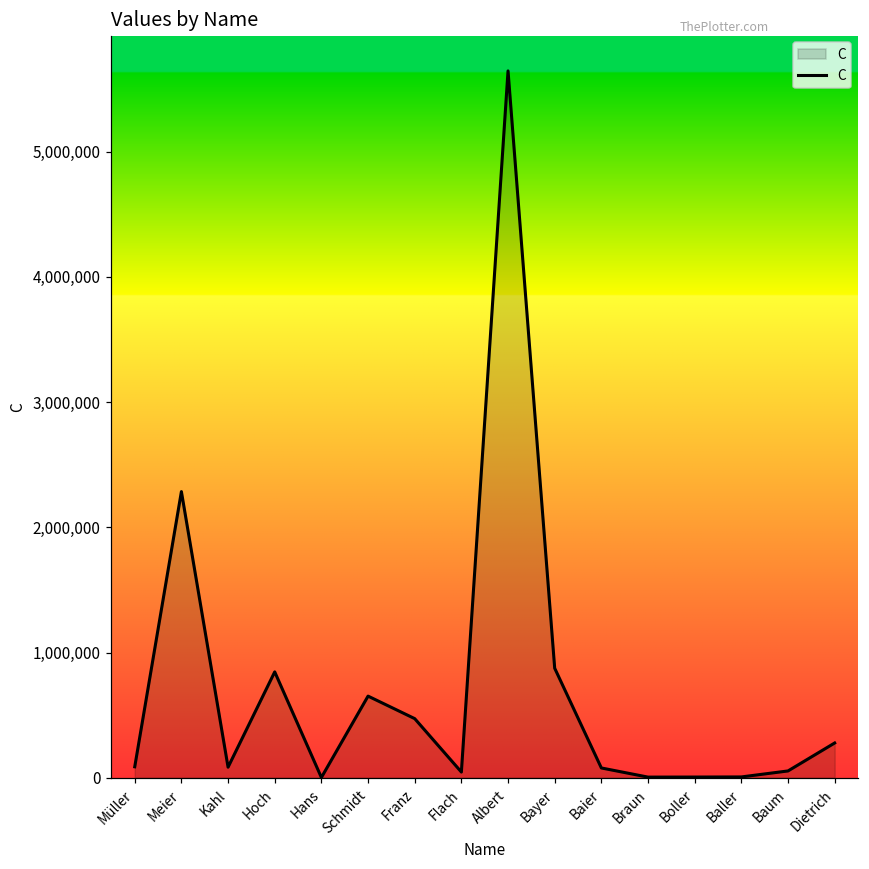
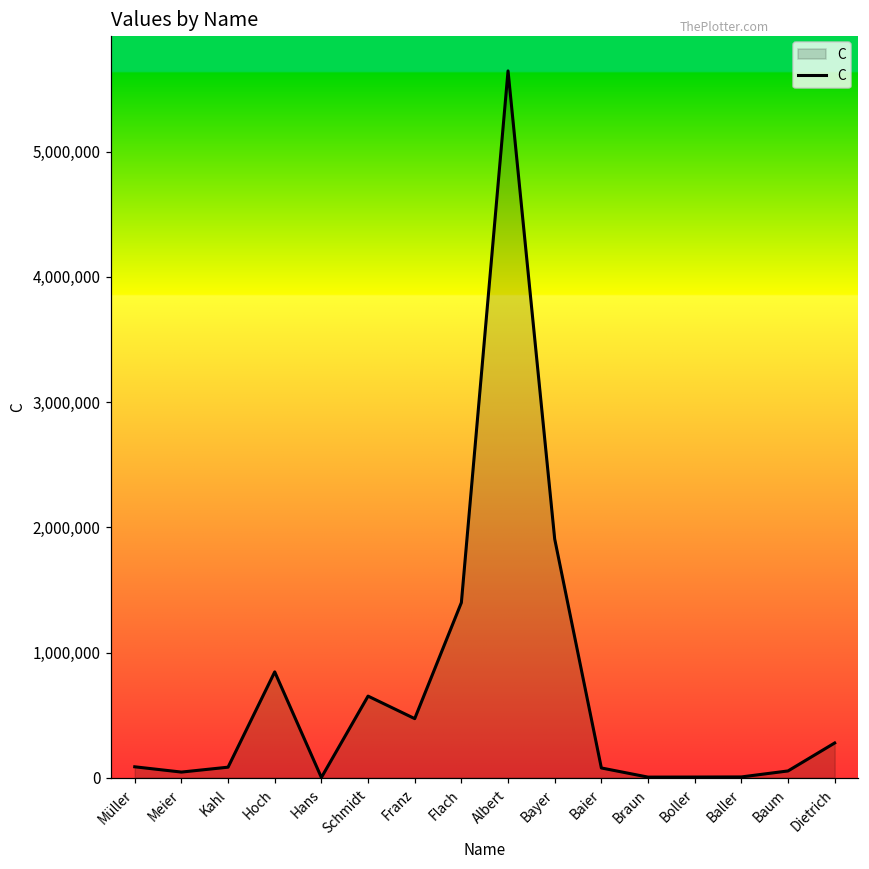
  {
    "Müller": "90,000",
-   "Meier": "2,280,000",
+   "Meier": "50,000",
    "Kahl": "80,000",
    "Hoch": "850,000",
    "Hans": "0",
    "Schmidt": "650,000",
    "Franz": "470,000",
-   "Flach": "50,000",
+   "Flach": "1,400,000",
    "Albert": "5,640,000",
-   "Bayer": "870,000",
+   "Bayer": "1,910,000",
    "Baier": "80,000",
    "Braun": "10,000",
    "Boller": "10,000",
    "Baller": "10,000",
    "Baum": "50,000",
    "Dietrich": "280,000"
  }
